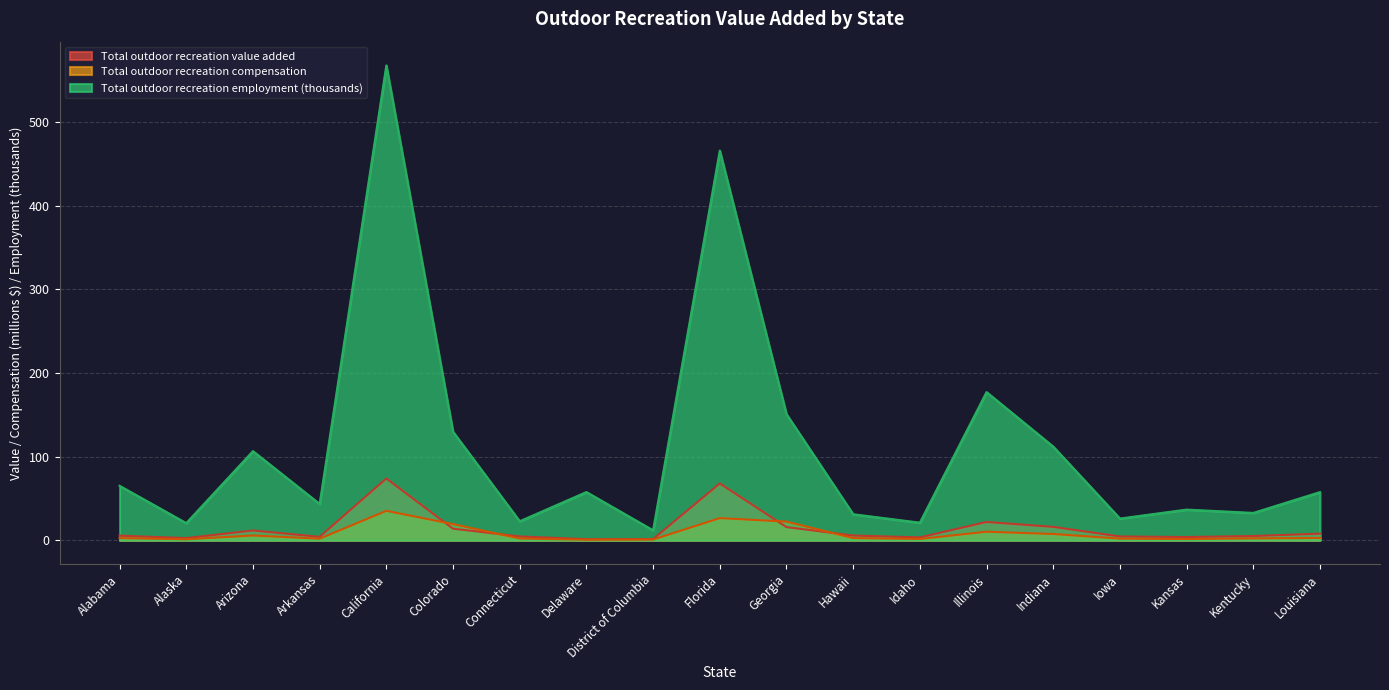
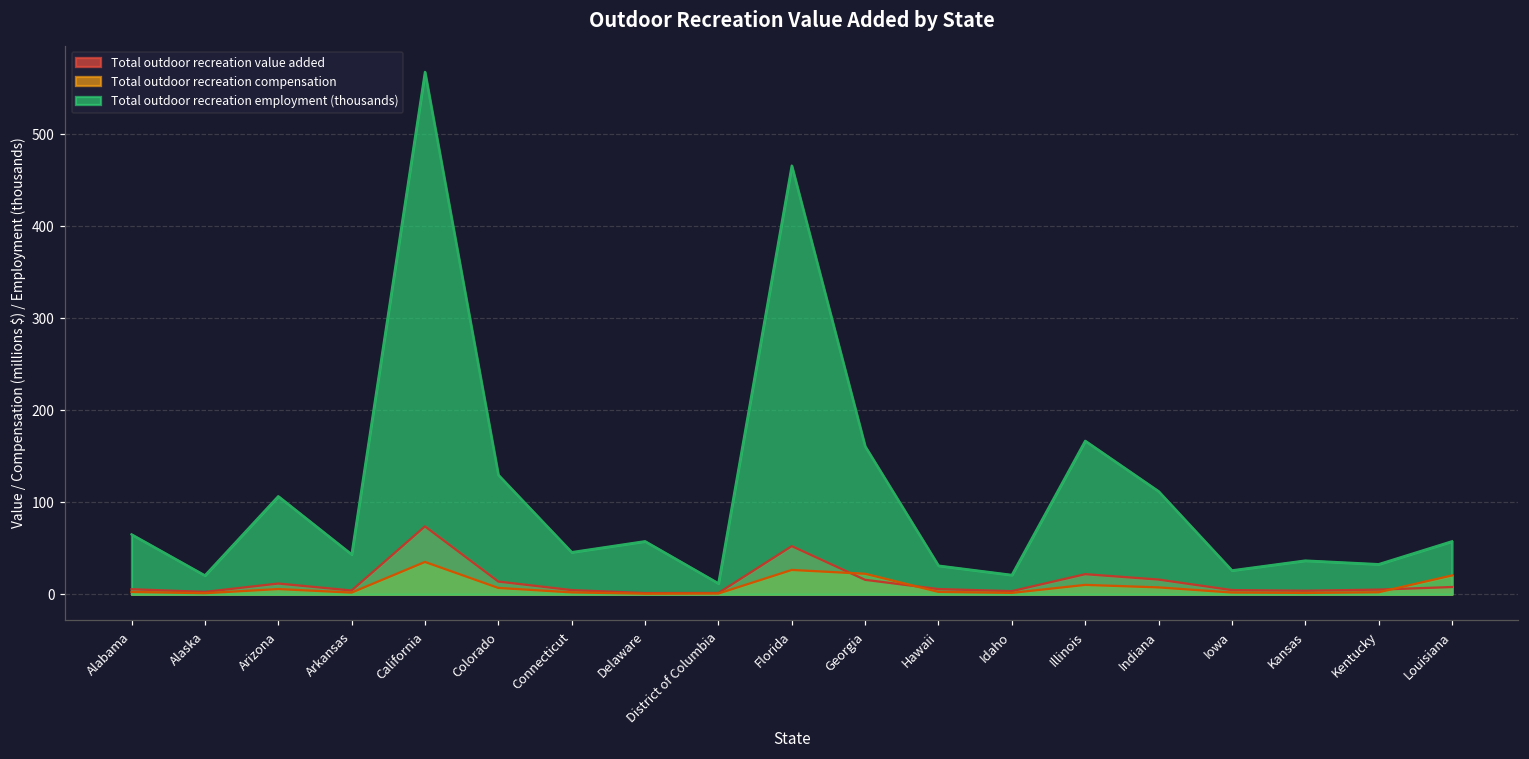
  {
    "Total outdoor recreation value added": {
      "Arizona": 10,
      "California": 70,
      "Colorado": 10,
-     "Florida": 70,
+     "Florida": 50,
      "Georgia": 20,
      "Hawaii": 10,
      "Illinois": 20,
      "Indiana": 20,
      "Louisiana": 10
    },
    "Total outdoor recreation compensation": {
      "Arizona": 10,
      "California": 40,
-     "Colorado": 20,
+     "Colorado": 10,
      "Florida": 30,
      "Georgia": 20,
      "Hawaii": 0,
      "Illinois": 10,
      "Indiana": 10,
-     "Louisiana": 0
+     "Louisiana": 20
    },
    "Total outdoor recreation employment (thousands)": {
      "Alabama": 70,
      "Alaska": 20,
      "Arizona": 110,
      "Arkansas": 40,
      "California": 570,
      "Colorado": 130,
-     "Connecticut": 20,
+     "Connecticut": 50,
      "Delaware": 60,
      "District of Columbia": 10,
      "Florida": 470,
-     "Georgia": 150,
+     "Georgia": 160,
      "Hawaii": 30,
      "Idaho": 20,
-     "Illinois": 180,
+     "Illinois": 170,
      "Indiana": 110,
      "Iowa": 30,
      "Kansas": 40,
      "Kentucky": 30,
      "Louisiana": 60
    }
  }
